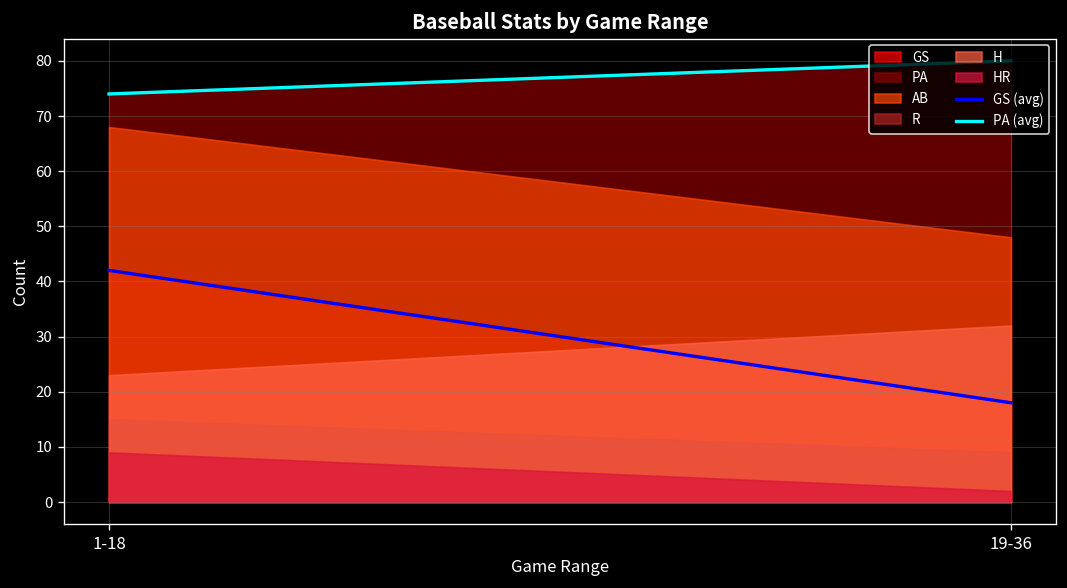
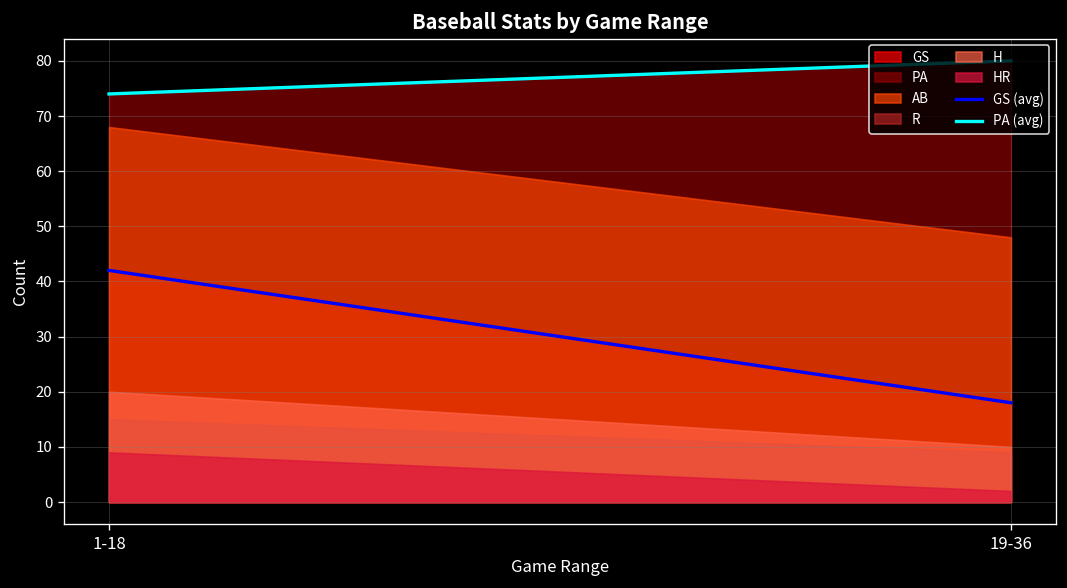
  {
    "GS": {
      "1-18": 42,
      "19-36": 18
    },
    "PA": {
      "1-18": 74
    },
    "AB": {
      "1-18": 68,
      "19-36": 48
    },
    "H": {
-     "1-18": 23,
-     "19-36": 32
+     "1-18": 20,
+     "19-36": 10
    }
  }
